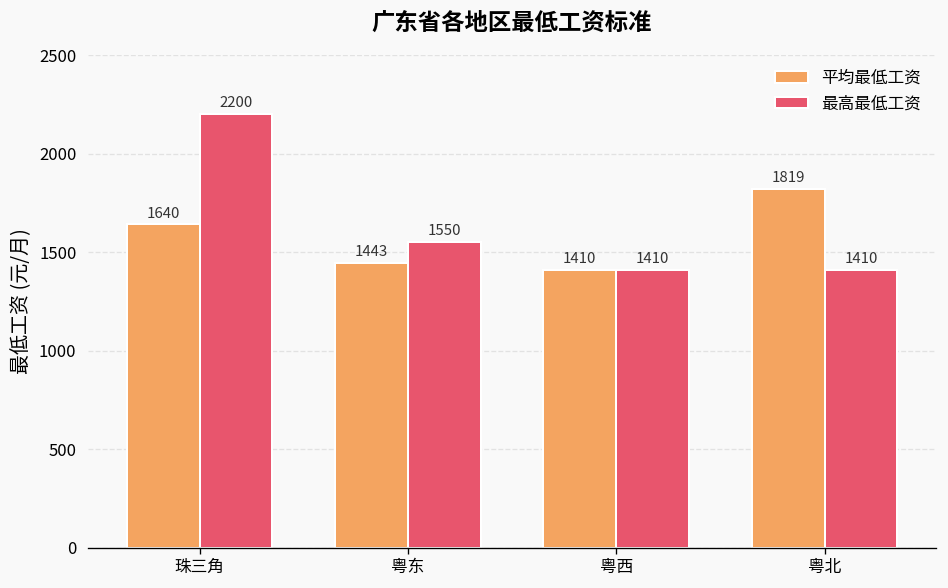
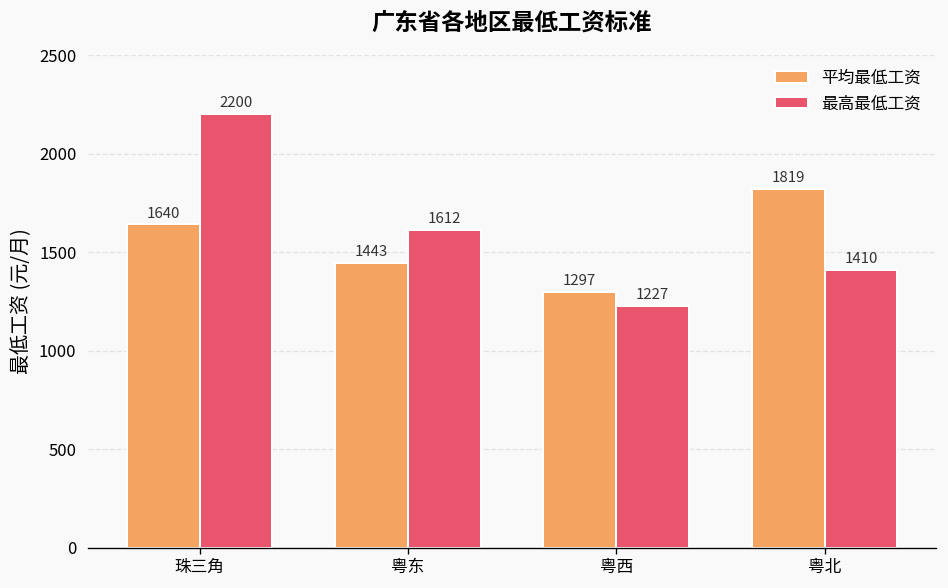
  {
    "平均最低工资": {
      "珠三角": 1640,
      "粤东": 1443,
-     "粤西": 1410,
+     "粤西": 1297,
      "粤北": 1819
    },
    "最高最低工资": {
      "珠三角": 2200,
-     "粤东": 1550,
-     "粤西": 1410,
+     "粤东": 1612,
+     "粤西": 1227,
      "粤北": 1410
    }
  }
